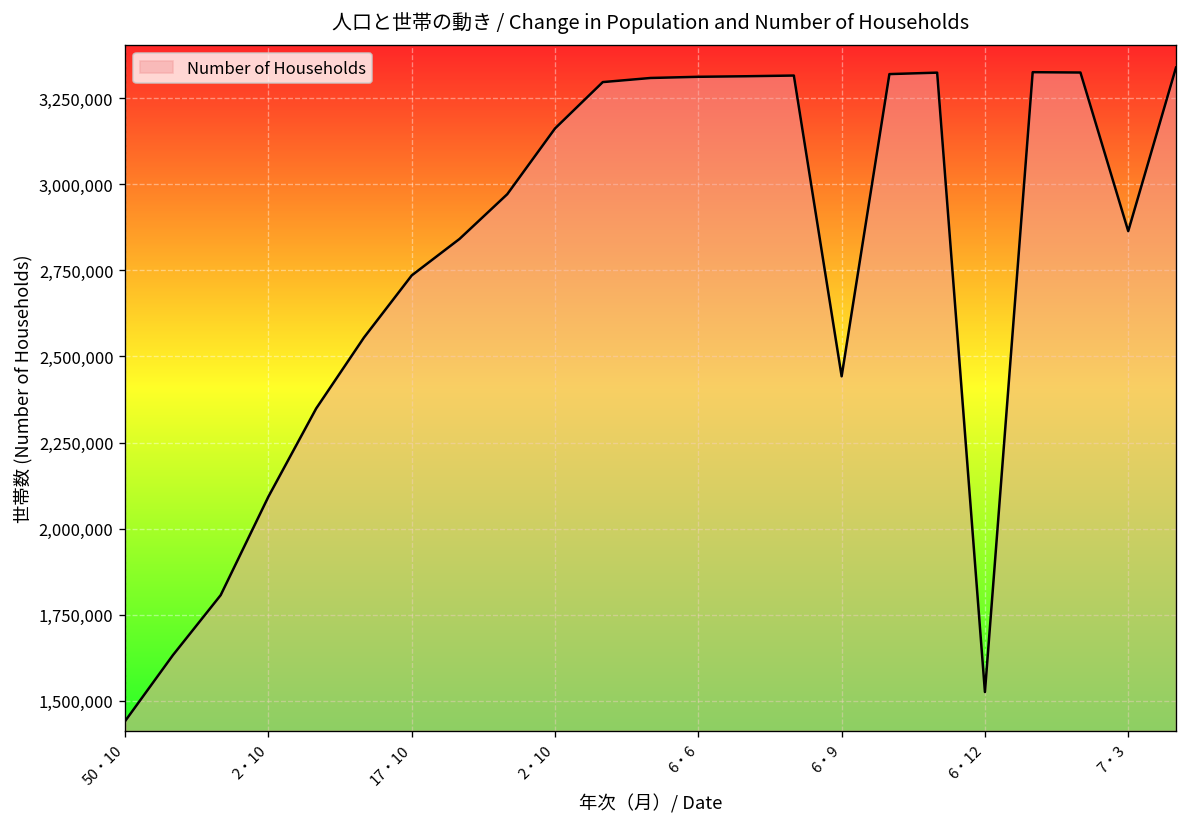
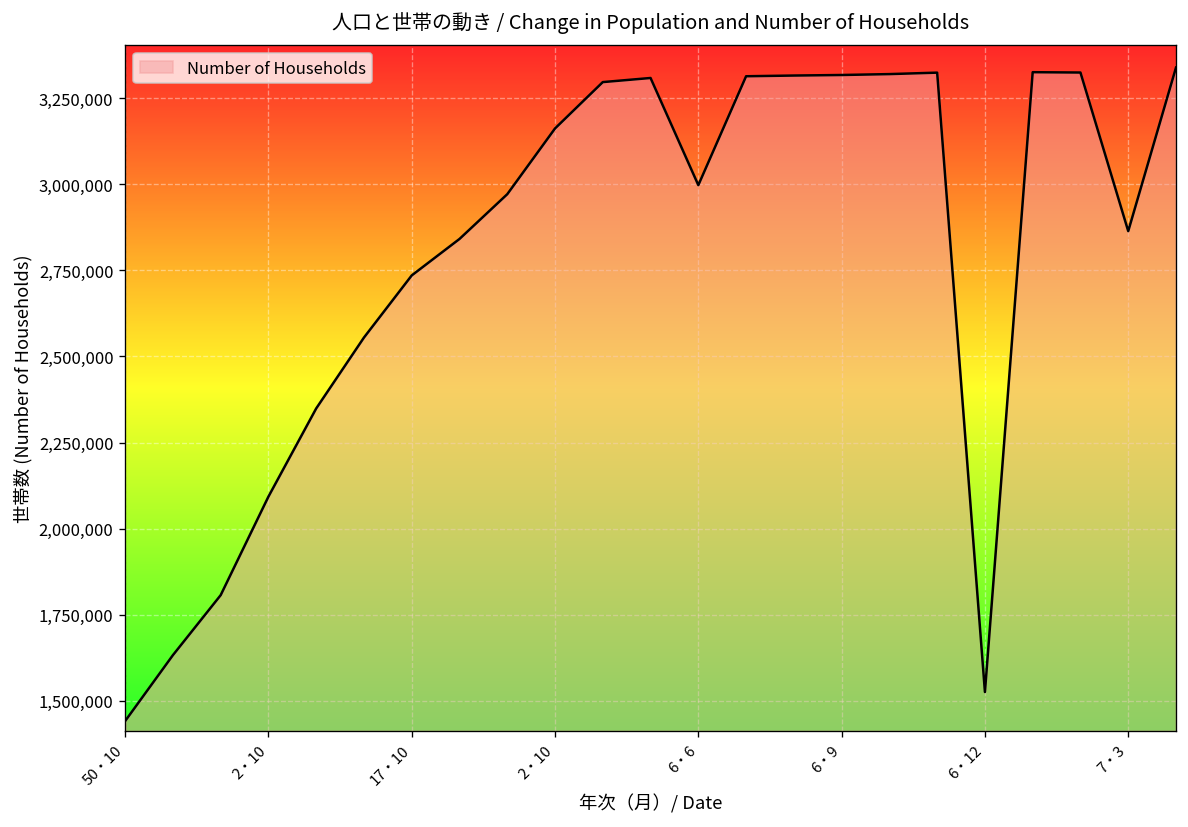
  {
    "50・10": "1,440,000",
    "17・10": "2,740,000",
-   "6・6": "3,310,000",
-   "6・9": "2,440,000",
+   "6・6": "3,000,000",
+   "6・9": "3,320,000",
    "6・12": "1,520,000",
    "7・3": "2,860,000"
  }
